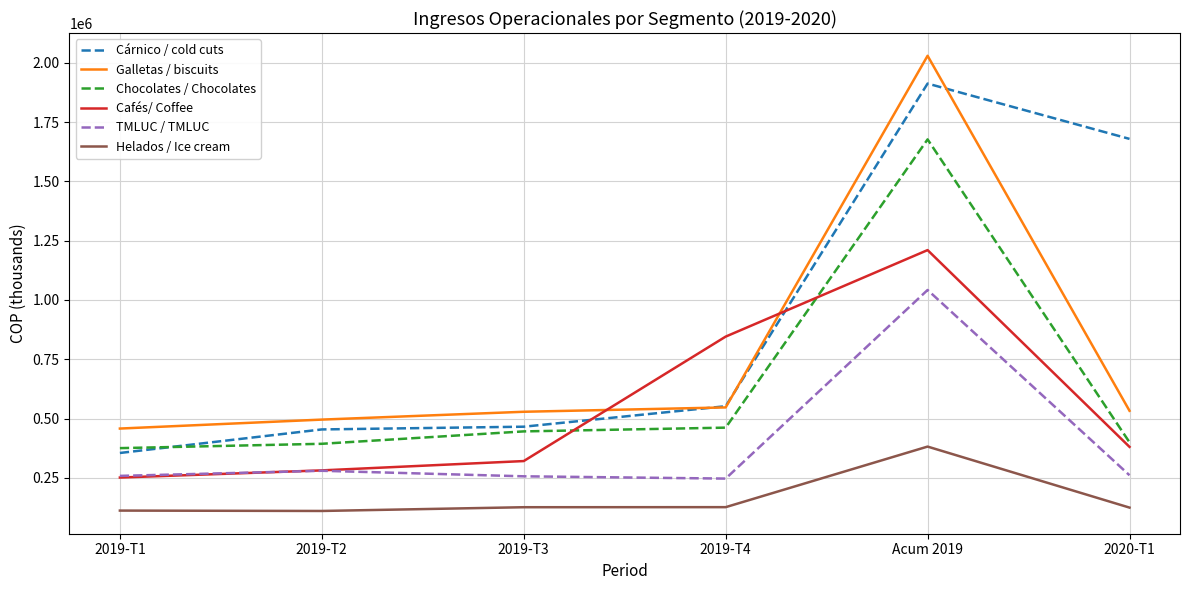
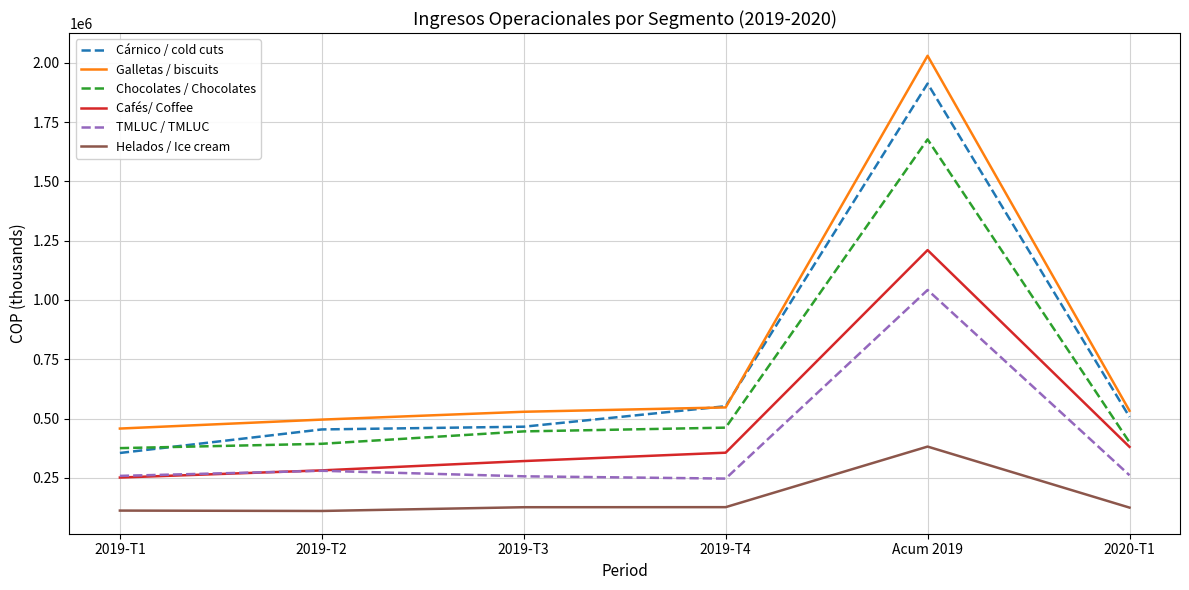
  {
    "Cárnico / cold cuts": {
      "2019-T1": 350000,
      "2019-T2": 450000,
      "2019-T3": 470000,
      "Acum 2019": 1910000,
-     "2020-T1": 1680000
+     "2020-T1": 510000
    },
    "Galletas / biscuits": {
      "2019-T1": 460000,
      "2019-T2": 500000,
      "2019-T3": 530000,
      "Acum 2019": 2030000,
      "2020-T1": 530000
    },
    "Chocolates / Chocolates": {
      "2019-T1": 380000,
      "2019-T2": 390000,
      "2019-T3": 450000,
      "2019-T4": 460000,
      "Acum 2019": 1680000,
      "2020-T1": 400000
    },
    "Cafés/ Coffee": {
      "2019-T3": 320000,
-     "2019-T4": 850000,
+     "2019-T4": 360000,
      "Acum 2019": 1210000,
      "2020-T1": 380000
    },
    "TMLUC / TMLUC": {
      "2019-T3": 260000,
      "2019-T4": 250000,
      "Acum 2019": 1040000,
      "2020-T1": 260000
    },
    "Helados / Ice cream": {
      "2019-T1": 110000,
      "2019-T2": 110000,
      "2019-T3": 130000,
      "2019-T4": 130000,
      "Acum 2019": 380000,
      "2020-T1": 120000
    }
  }
